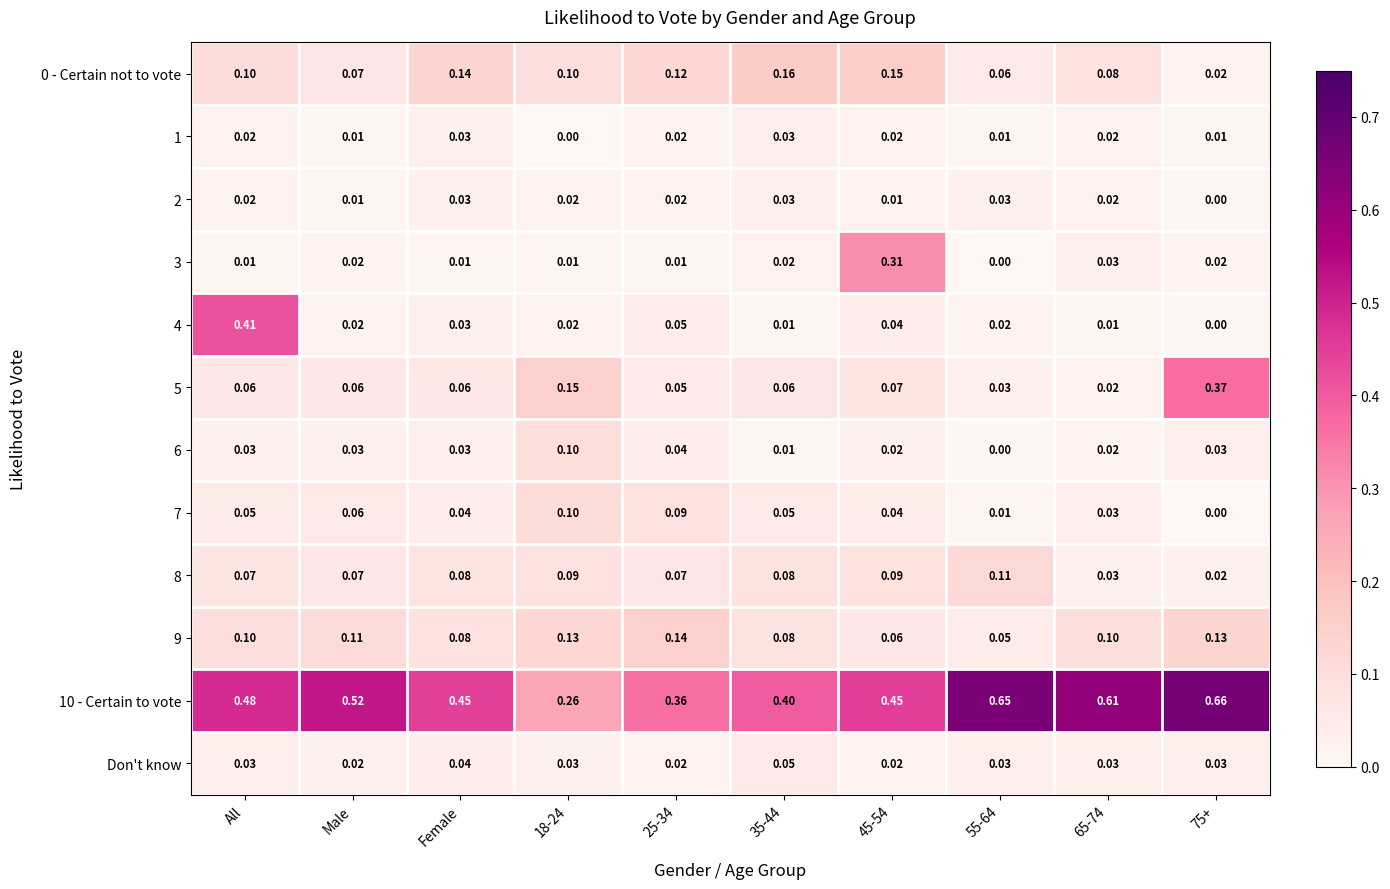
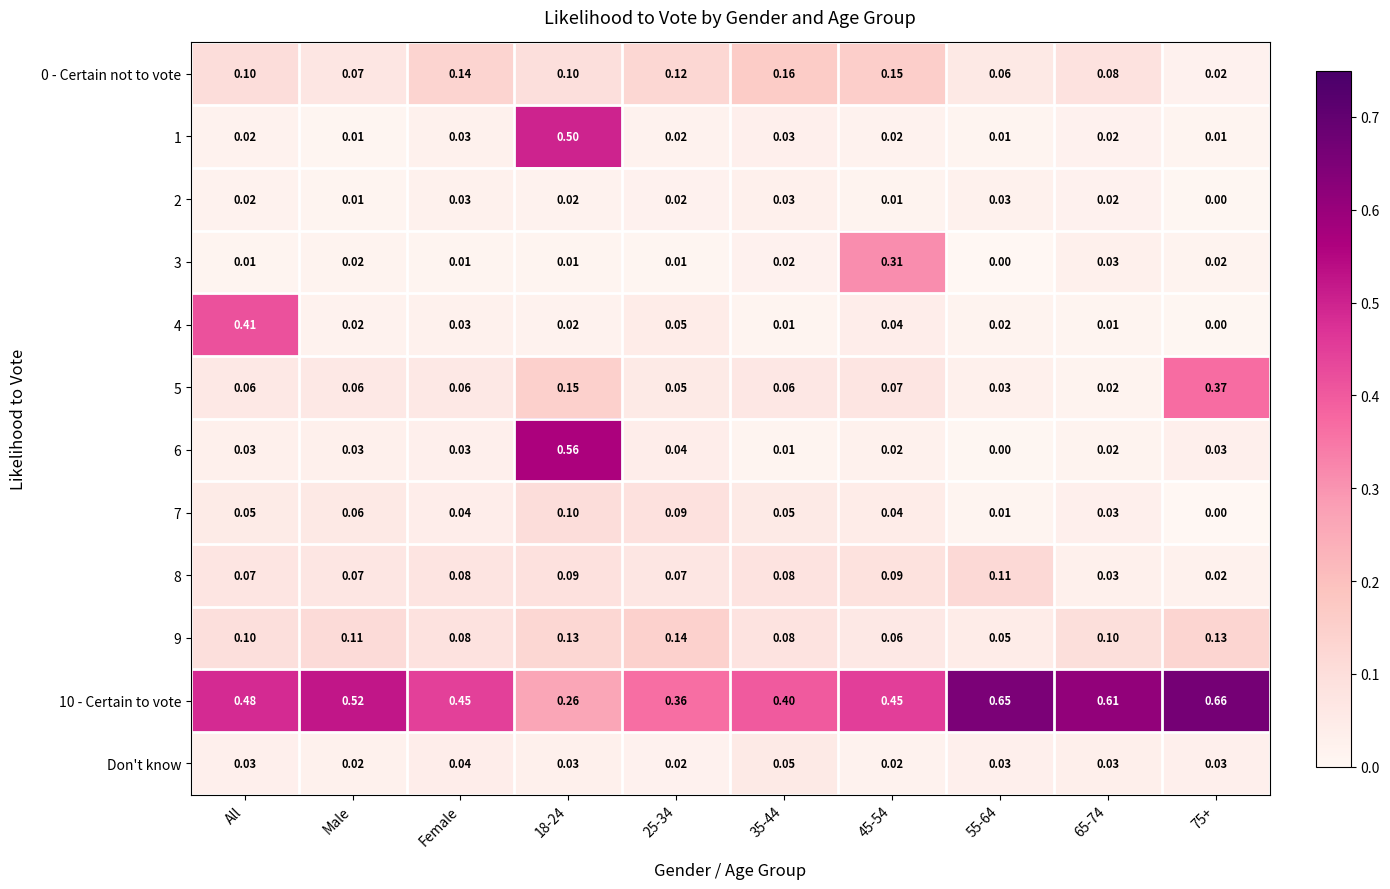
  {
    "0 - Certain not to vote": {
      "All": 0.10,
      "Male": 0.07,
      "Female": 0.14,
      "18-24": 0.10,
      "25-34": 0.12,
      "35-44": 0.16,
      "45-54": 0.15,
      "55-64": 0.06,
      "65-74": 0.08,
      "75+": 0.02
    },
    "1": {
      "All": 0.02,
      "Male": 0.01,
      "Female": 0.03,
-     "18-24": 0.00,
+     "18-24": 0.50,
      "25-34": 0.02,
      "35-44": 0.03,
      "45-54": 0.02,
      "55-64": 0.01,
      "65-74": 0.02,
      "75+": 0.01
    },
    "2": {
      "All": 0.02,
      "Male": 0.01,
      "Female": 0.03,
      "18-24": 0.02,
      "25-34": 0.02,
      "35-44": 0.03,
      "45-54": 0.01,
      "55-64": 0.03,
      "65-74": 0.02,
      "75+": 0.00
    },
    "3": {
      "All": 0.01,
      "Male": 0.02,
      "Female": 0.01,
      "18-24": 0.01,
      "25-34": 0.01,
      "35-44": 0.02,
      "45-54": 0.31,
      "55-64": 0.00,
      "65-74": 0.03,
      "75+": 0.02
    },
    "4": {
      "All": 0.41,
      "Male": 0.02,
      "Female": 0.03,
      "18-24": 0.02,
      "25-34": 0.05,
      "35-44": 0.01,
      "45-54": 0.04,
      "55-64": 0.02,
      "65-74": 0.01,
      "75+": 0.00
    },
    "5": {
      "All": 0.06,
      "Male": 0.06,
      "Female": 0.06,
      "18-24": 0.15,
      "25-34": 0.05,
      "35-44": 0.06,
      "45-54": 0.07,
      "55-64": 0.03,
      "65-74": 0.02,
      "75+": 0.37
    },
    "6": {
      "All": 0.03,
      "Male": 0.03,
      "Female": 0.03,
-     "18-24": 0.10,
+     "18-24": 0.56,
      "25-34": 0.04,
      "35-44": 0.01,
      "45-54": 0.02,
      "55-64": 0.00,
      "65-74": 0.02,
      "75+": 0.03
    },
    "7": {
      "All": 0.05,
      "Male": 0.06,
      "Female": 0.04,
      "18-24": 0.10,
      "25-34": 0.09,
      "35-44": 0.05,
      "45-54": 0.04,
      "55-64": 0.01,
      "65-74": 0.03,
      "75+": 0.00
    },
    "8": {
      "All": 0.07,
      "Male": 0.07,
      "Female": 0.08,
      "18-24": 0.09,
      "25-34": 0.07,
      "35-44": 0.08,
      "45-54": 0.09,
      "55-64": 0.11,
      "65-74": 0.03,
      "75+": 0.02
    },
    "9": {
      "All": 0.10,
      "Male": 0.11,
      "Female": 0.08,
      "18-24": 0.13,
      "25-34": 0.14,
      "35-44": 0.08,
      "45-54": 0.06,
      "55-64": 0.05,
      "65-74": 0.10,
      "75+": 0.13
    },
    "10 - Certain to vote": {
      "All": 0.48,
      "Male": 0.52,
      "Female": 0.45,
      "18-24": 0.26,
      "25-34": 0.36,
      "35-44": 0.40,
      "45-54": 0.45,
      "55-64": 0.65,
      "65-74": 0.61,
      "75+": 0.66
    },
    "Don't know": {
      "All": 0.03,
      "Male": 0.02,
      "Female": 0.04,
      "18-24": 0.03,
      "25-34": 0.02,
      "35-44": 0.05,
      "45-54": 0.02,
      "55-64": 0.03,
      "65-74": 0.03,
      "75+": 0.03
    }
  }
